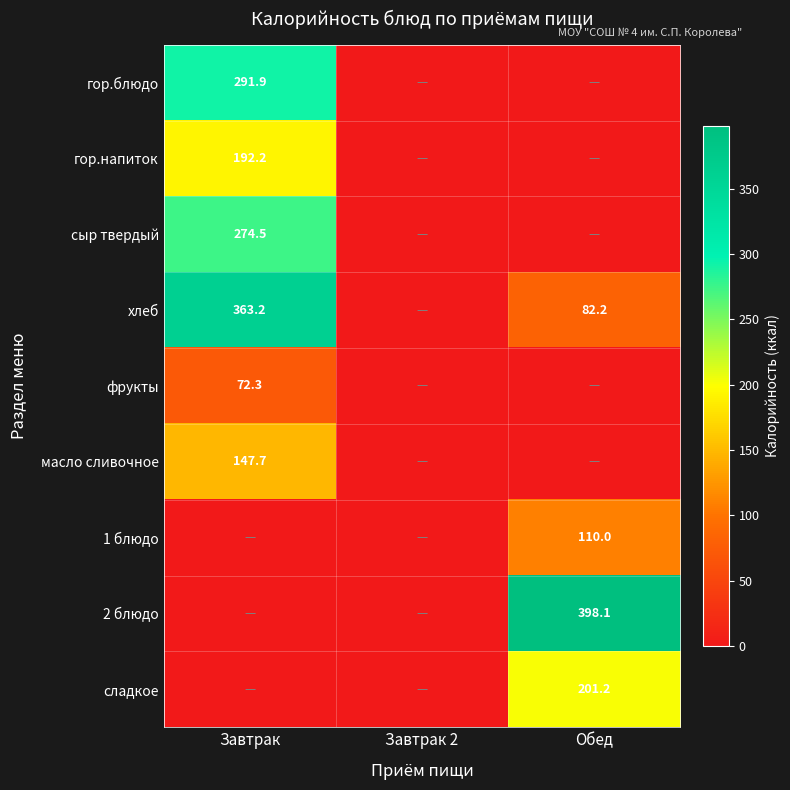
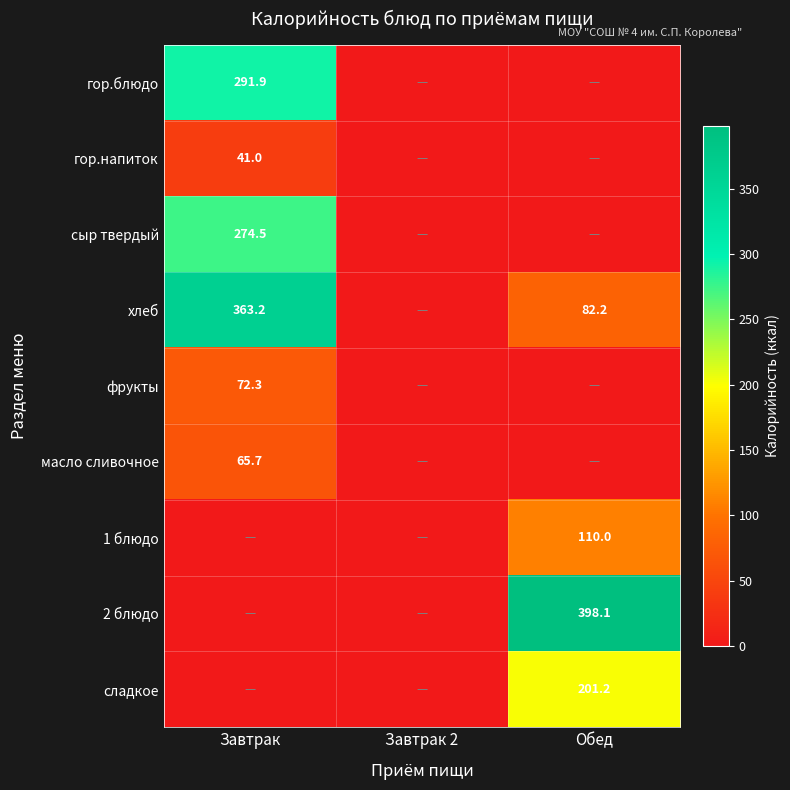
  {
    "гор.блюдо": {
      "Завтрак": 291.9
    },
    "гор.напиток": {
-     "Завтрак": 192.2
+     "Завтрак": 41.0
    },
    "сыр твердый": {
      "Завтрак": 274.5
    },
    "хлеб": {
      "Завтрак": 363.2,
      "Обед": 82.2
    },
    "фрукты": {
      "Завтрак": 72.3
    },
    "масло сливочное": {
-     "Завтрак": 147.7
+     "Завтрак": 65.7
    },
    "1 блюдо": {
      "Обед": 110.0
    },
    "2 блюдо": {
      "Обед": 398.1
    },
    "сладкое": {
      "Обед": 201.2
    }
  }
